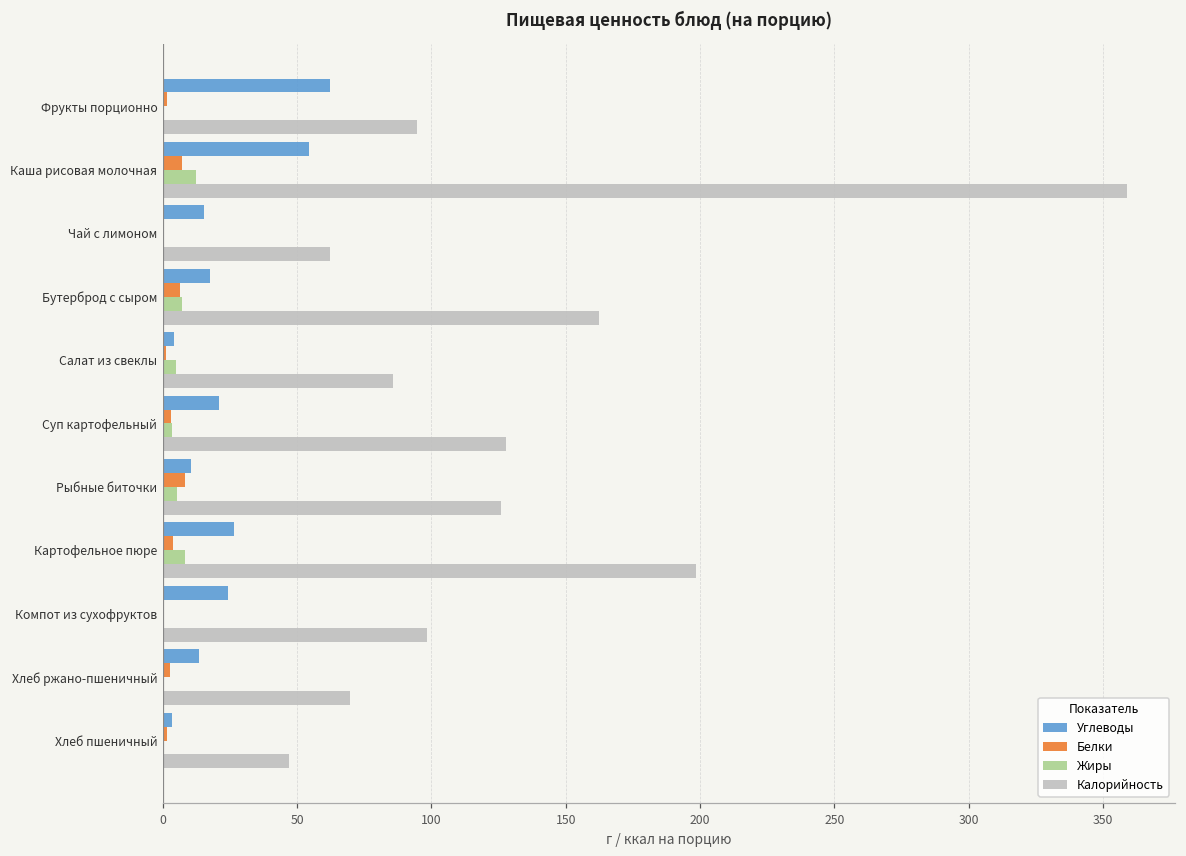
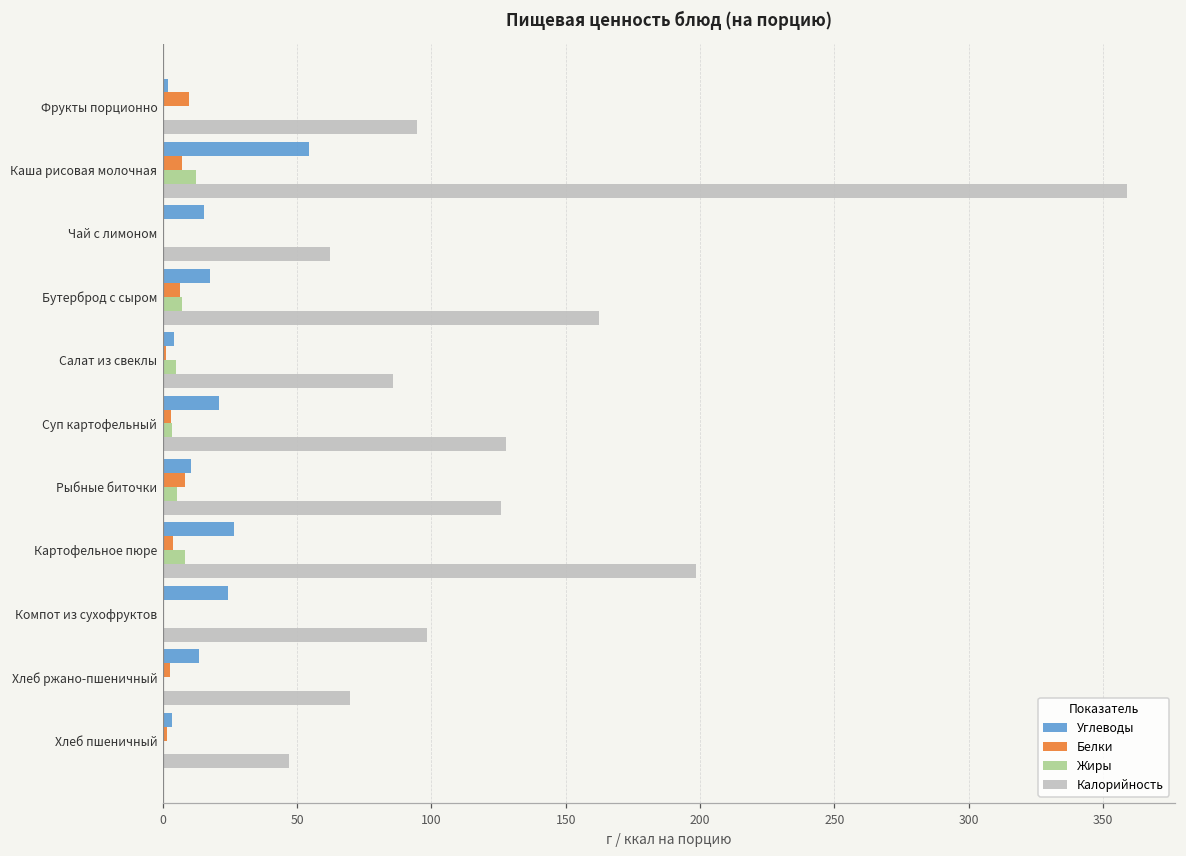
  {
    "Углеводы": {
-     "Фрукты порционно": 62,
+     "Фрукты порционно": 2,
      "Каша рисовая молочная": 54,
      "Чай с лимоном": 15,
      "Бутерброд с сыром": 18,
      "Салат из свеклы": 4,
      "Суп картофельный": 21,
      "Рыбные биточки": 10,
      "Картофельное пюре": 27,
      "Компот из сухофруктов": 24,
      "Хлеб ржано-пшеничный": 14,
      "Хлеб пшеничный": 4
    },
    "Белки": {
-     "Фрукты порционно": 2,
+     "Фрукты порционно": 10,
      "Каша рисовая молочная": 7,
      "Бутерброд с сыром": 6,
      "Салат из свеклы": 1,
      "Суп картофельный": 3,
      "Рыбные биточки": 8,
      "Картофельное пюре": 4,
      "Хлеб ржано-пшеничный": 3,
      "Хлеб пшеничный": 2
    }
  }
